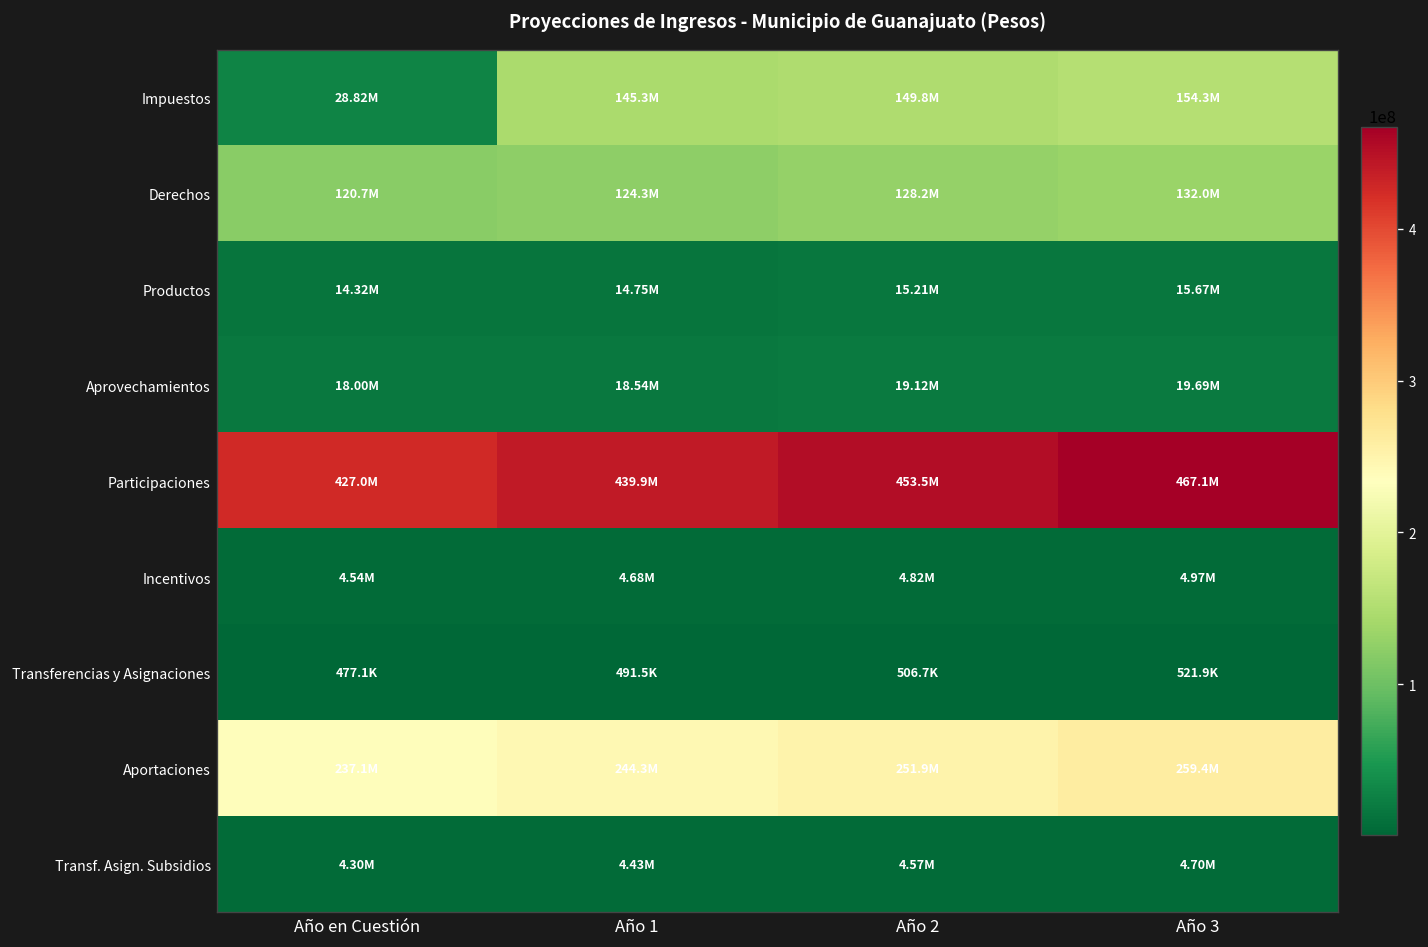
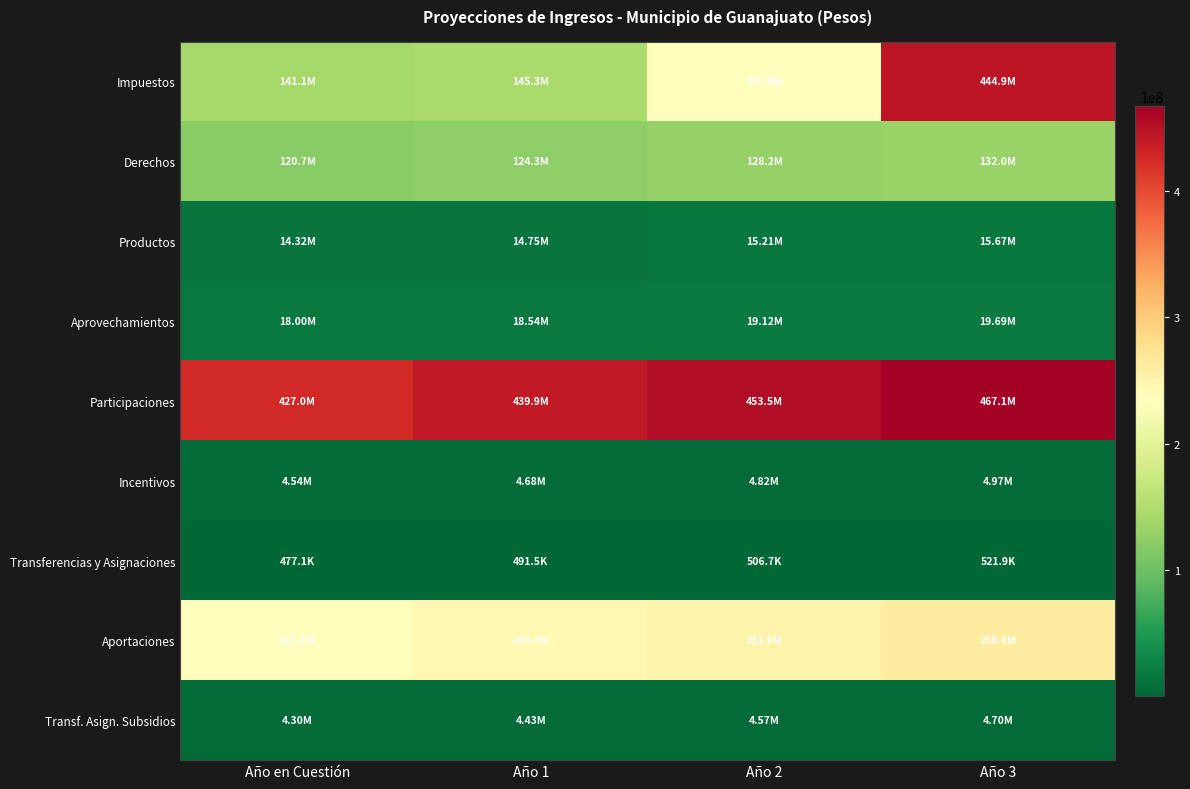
  {
    "Impuestos": {
-     "Año en Cuestión": "28.82M",
+     "Año en Cuestión": "141.1M",
      "Año 1": "145.3M",
-     "Año 2": "149.8M",
-     "Año 3": "154.3M"
+     "Año 2": "233.9M",
+     "Año 3": "444.9M"
    },
    "Derechos": {
      "Año en Cuestión": "120.7M",
      "Año 1": "124.3M",
      "Año 2": "128.2M",
      "Año 3": "132.0M"
    },
    "Productos": {
      "Año en Cuestión": "14.32M",
      "Año 1": "14.75M",
      "Año 2": "15.21M",
      "Año 3": "15.67M"
    },
    "Aprovechamientos": {
      "Año en Cuestión": "18.00M",
      "Año 1": "18.54M",
      "Año 2": "19.12M",
      "Año 3": "19.69M"
    },
    "Participaciones": {
      "Año en Cuestión": "427.0M",
      "Año 1": "439.9M",
      "Año 2": "453.5M",
      "Año 3": "467.1M"
    },
    "Incentivos": {
      "Año en Cuestión": "4.54M",
      "Año 1": "4.68M",
      "Año 2": "4.82M",
      "Año 3": "4.97M"
    },
    "Transferencias y Asignaciones": {
      "Año en Cuestión": "477.1K",
      "Año 1": "491.5K",
      "Año 2": "506.7K",
      "Año 3": "521.9K"
    },
    "Aportaciones": {
      "Año en Cuestión": "237.1M",
      "Año 1": "244.3M",
      "Año 2": "251.9M",
      "Año 3": "259.4M"
    },
    "Transf. Asign. Subsidios": {
      "Año en Cuestión": "4.30M",
      "Año 1": "4.43M",
      "Año 2": "4.57M",
      "Año 3": "4.70M"
    }
  }
